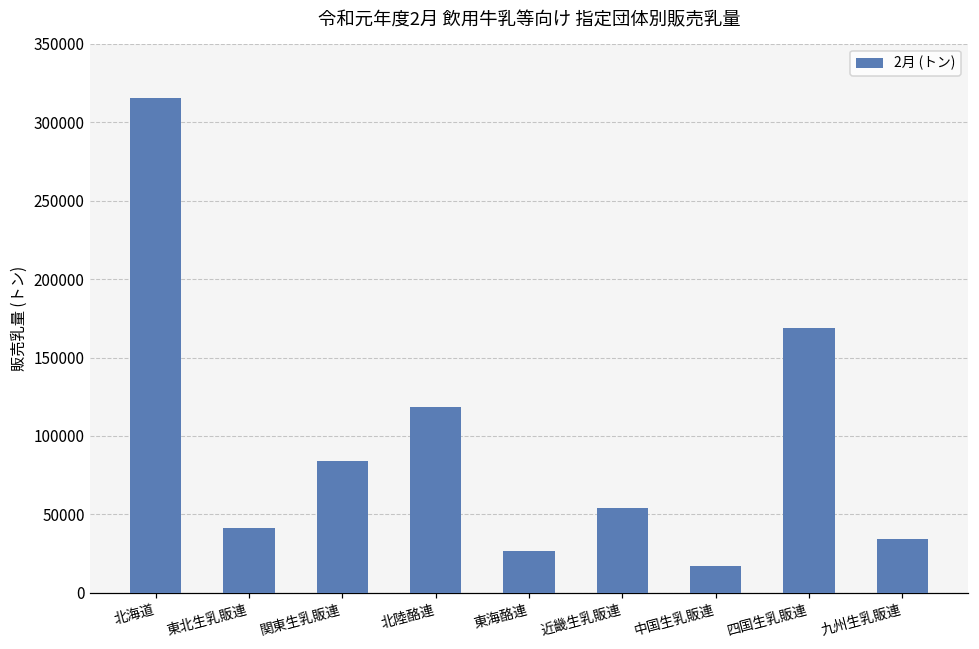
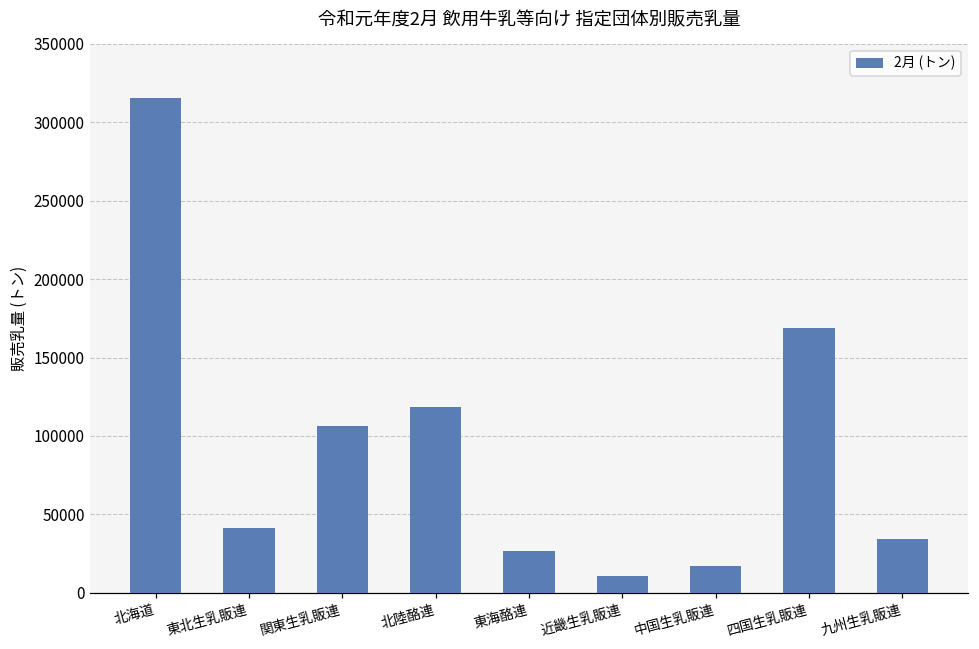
  {
    "北海道": 315000,
    "東北生乳販連": 41000,
-   "関東生乳販連": 84000,
+   "関東生乳販連": 106000,
    "北陸酪連": 118000,
    "東海酪連": 27000,
-   "近畿生乳販連": 54000,
+   "近畿生乳販連": 11000,
    "中国生乳販連": 17000,
    "四国生乳販連": 169000,
    "九州生乳販連": 34000
  }
